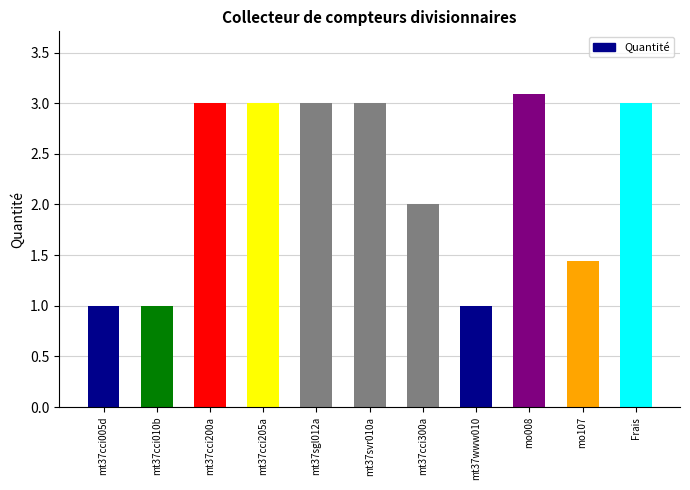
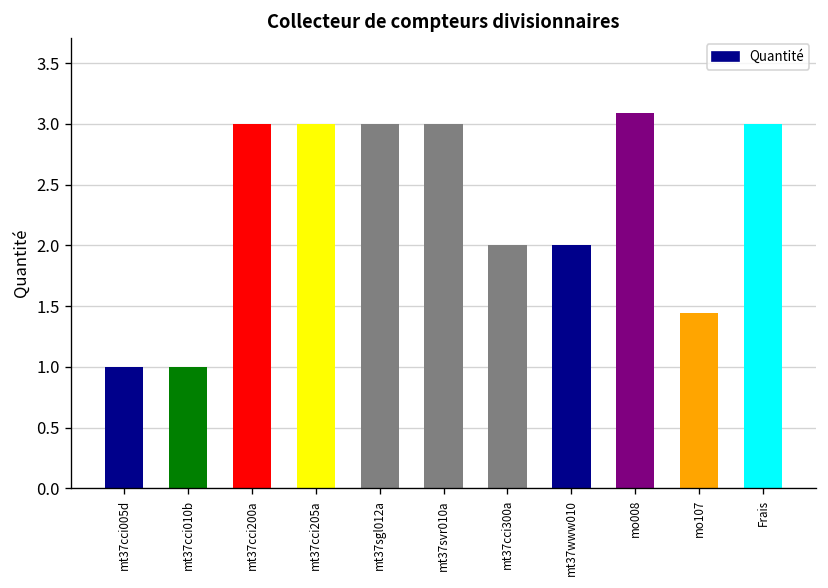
  {
    "mt37cci005d": 1,
    "mt37cci010b": 1,
    "mt37cci200a": 3,
    "mt37cci205a": 3,
    "mt37sgl012a": 3,
    "mt37svr010a": 3,
    "mt37cci300a": 2,
-   "mt37www010": 1,
+   "mt37www010": 2,
    "mo008": 3.09,
    "mo107": 1.45,
    "Frais": 3
  }
